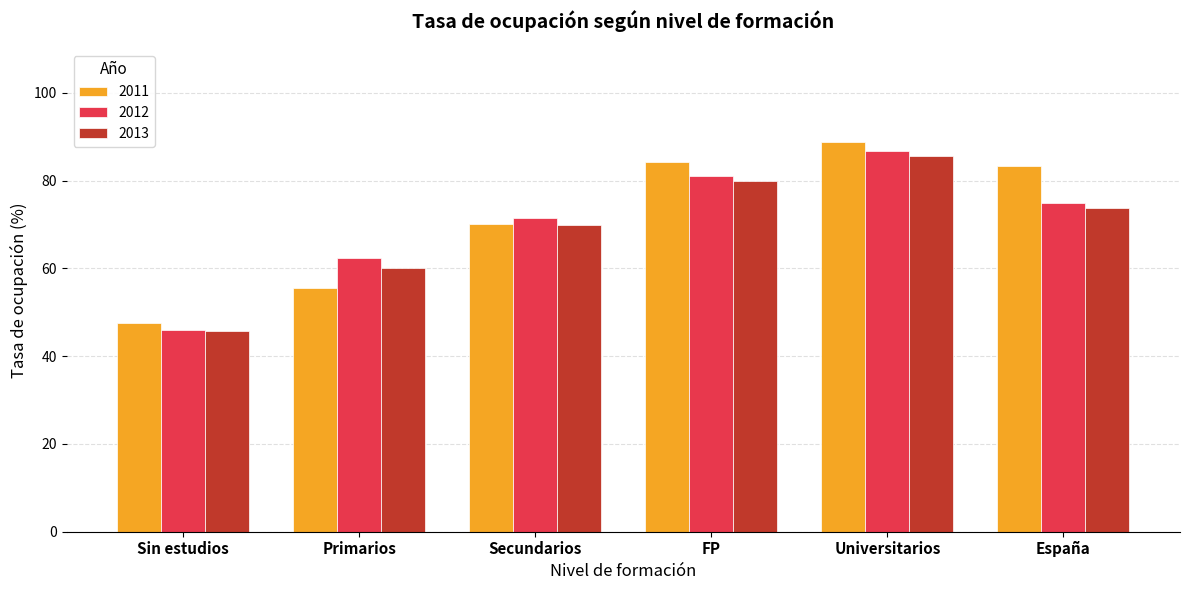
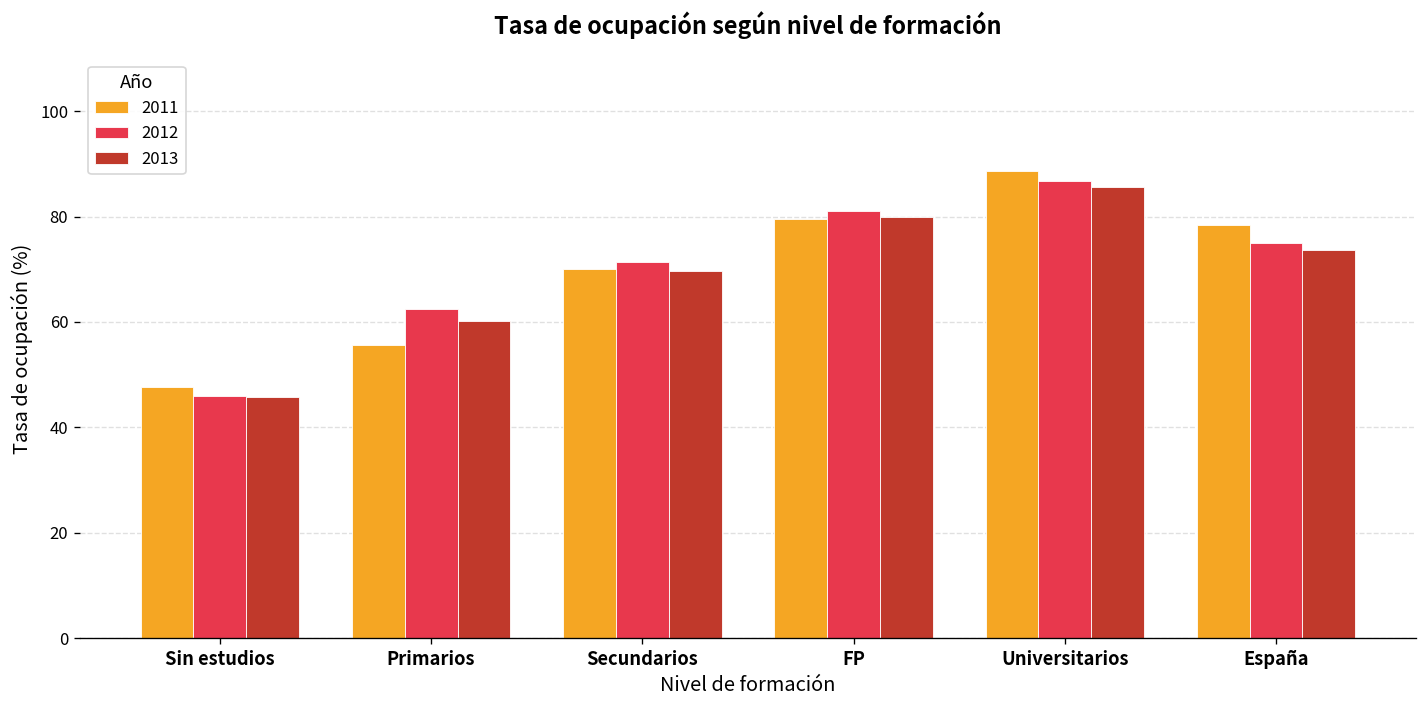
  {
    "2011": {
      "Sin estudios": 48,
      "Primarios": 56,
      "Secundarios": 70,
-     "FP": 84,
+     "FP": 79,
      "Universitarios": 89,
-     "España": 83
+     "España": 78
    }
  }
